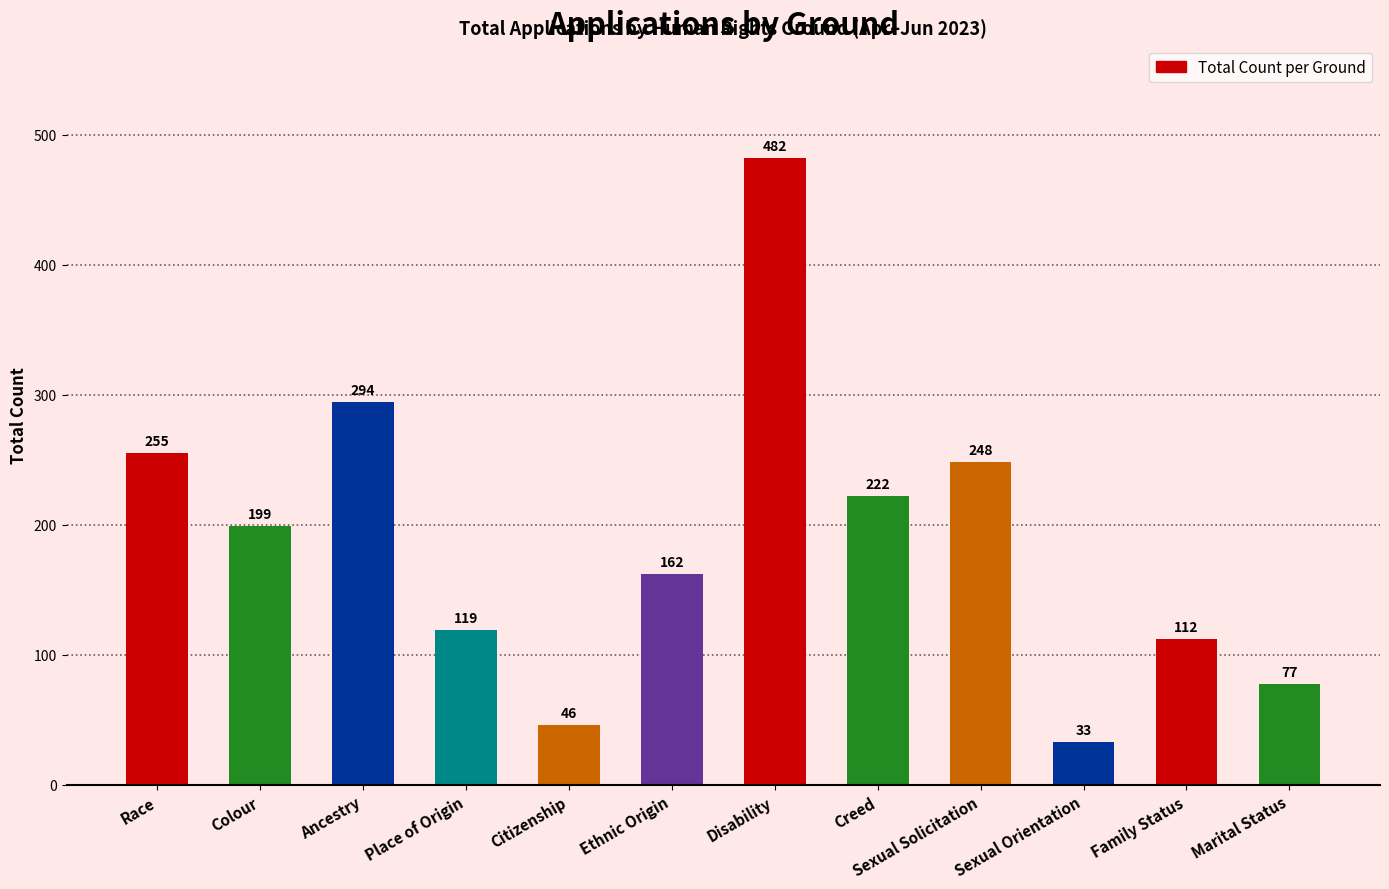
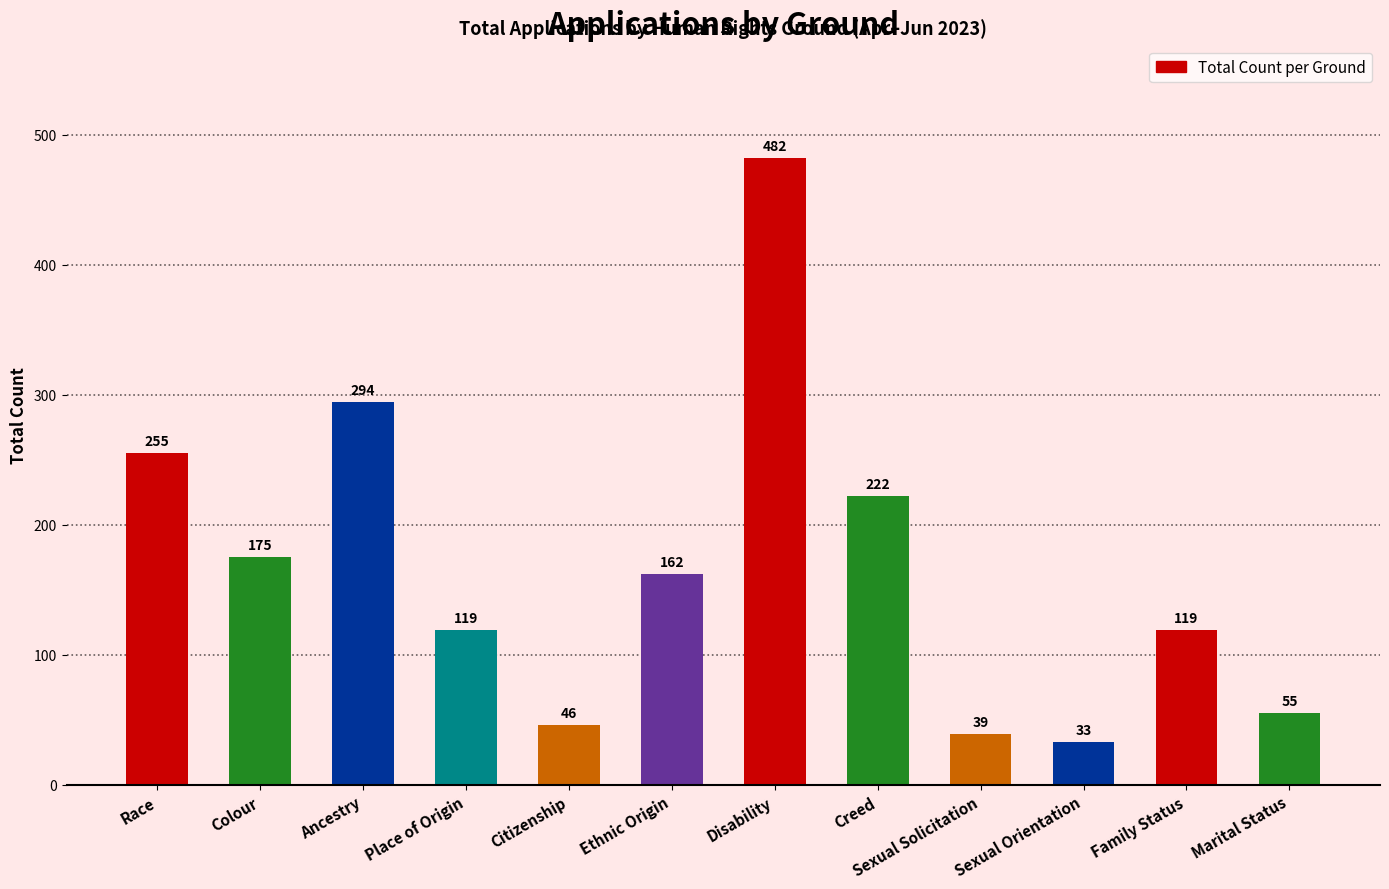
  {
    "Race": 255,
-   "Colour": 199,
+   "Colour": 175,
    "Ancestry": 294,
    "Place of Origin": 119,
    "Citizenship": 46,
    "Ethnic Origin": 162,
    "Disability": 482,
    "Creed": 222,
-   "Sexual Solicitation": 248,
+   "Sexual Solicitation": 39,
    "Sexual Orientation": 33,
-   "Family Status": 112,
-   "Marital Status": 77
+   "Family Status": 119,
+   "Marital Status": 55
  }
